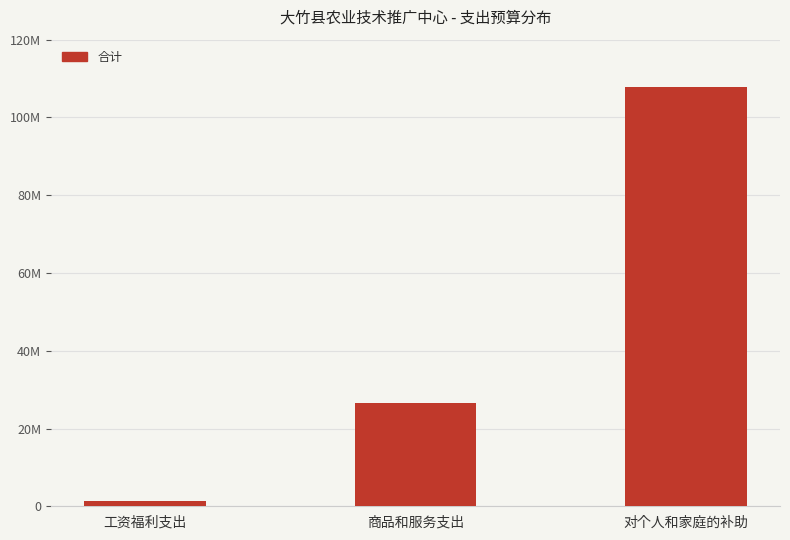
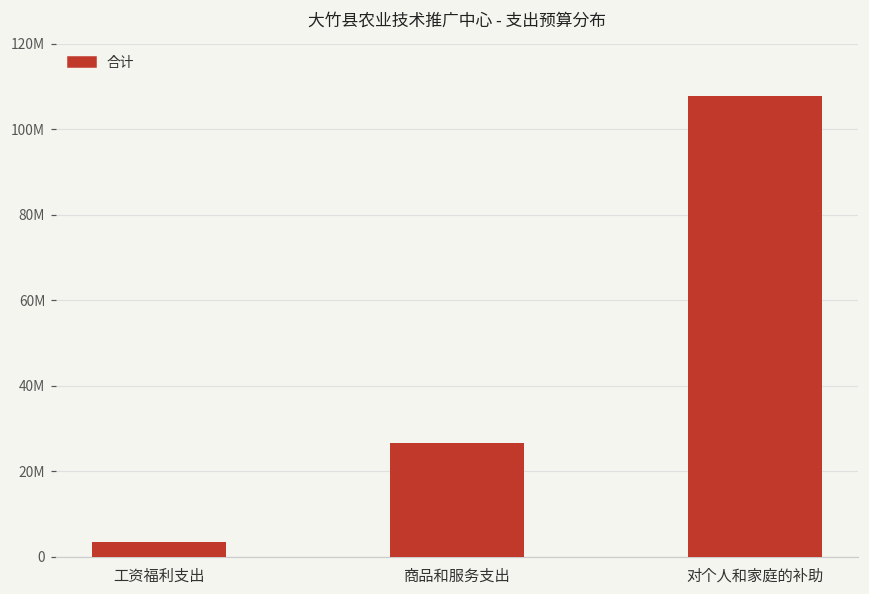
  {
-   "工资福利支出": 1000000,
+   "工资福利支出": 3000000,
    "商品和服务支出": 27000000,
    "对个人和家庭的补助": 108000000
  }
